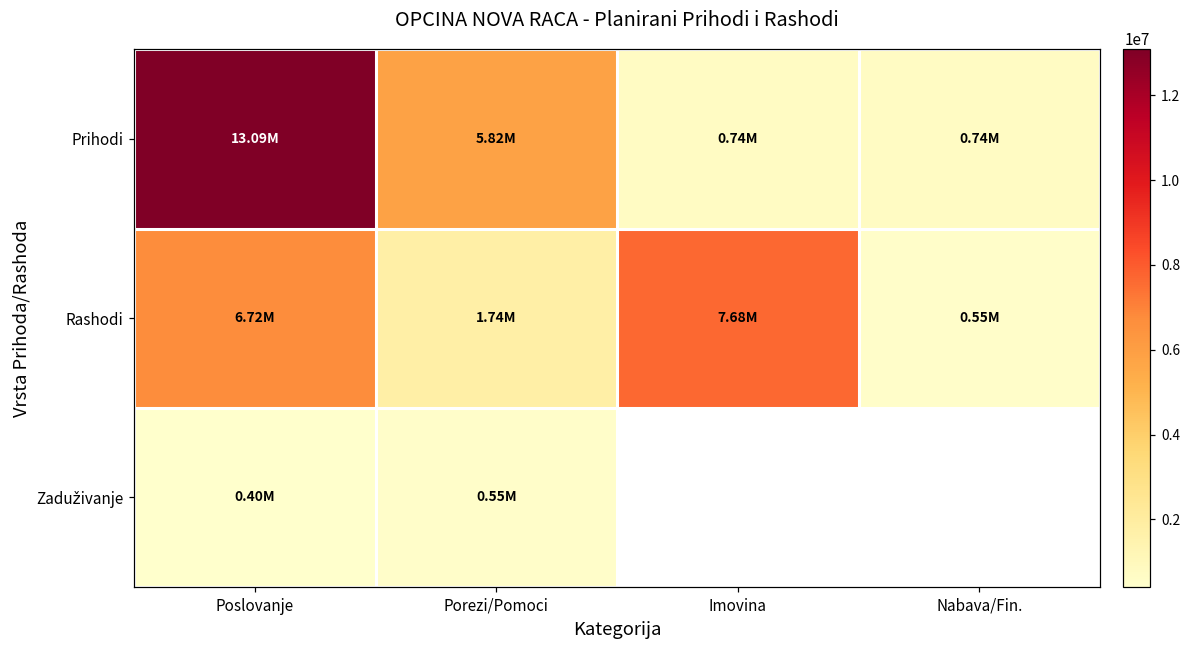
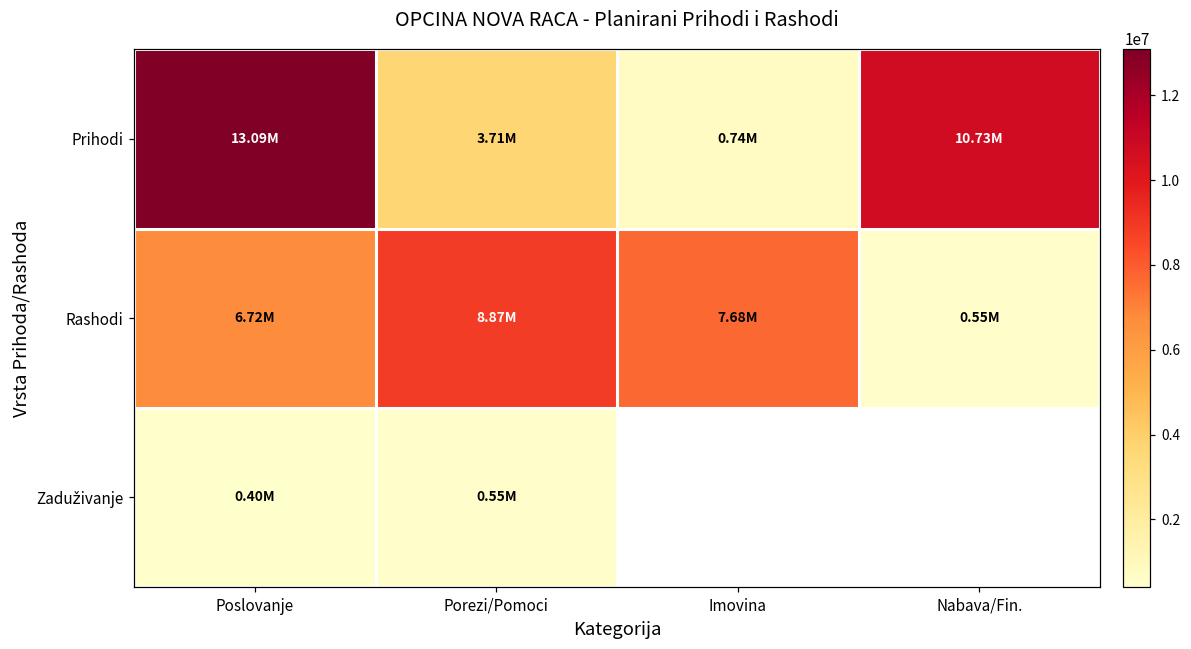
  {
    "Prihodi": {
      "Poslovanje": "13.09M",
-     "Porezi/Pomoci": "5.82M",
+     "Porezi/Pomoci": "3.71M",
      "Imovina": "0.74M",
-     "Nabava/Fin.": "0.74M"
+     "Nabava/Fin.": "10.73M"
    },
    "Rashodi": {
      "Poslovanje": "6.72M",
-     "Porezi/Pomoci": "1.74M",
+     "Porezi/Pomoci": "8.87M",
      "Imovina": "7.68M",
      "Nabava/Fin.": "0.55M"
    },
    "Zaduživanje": {
      "Poslovanje": "0.40M",
      "Porezi/Pomoci": "0.55M"
    }
  }
